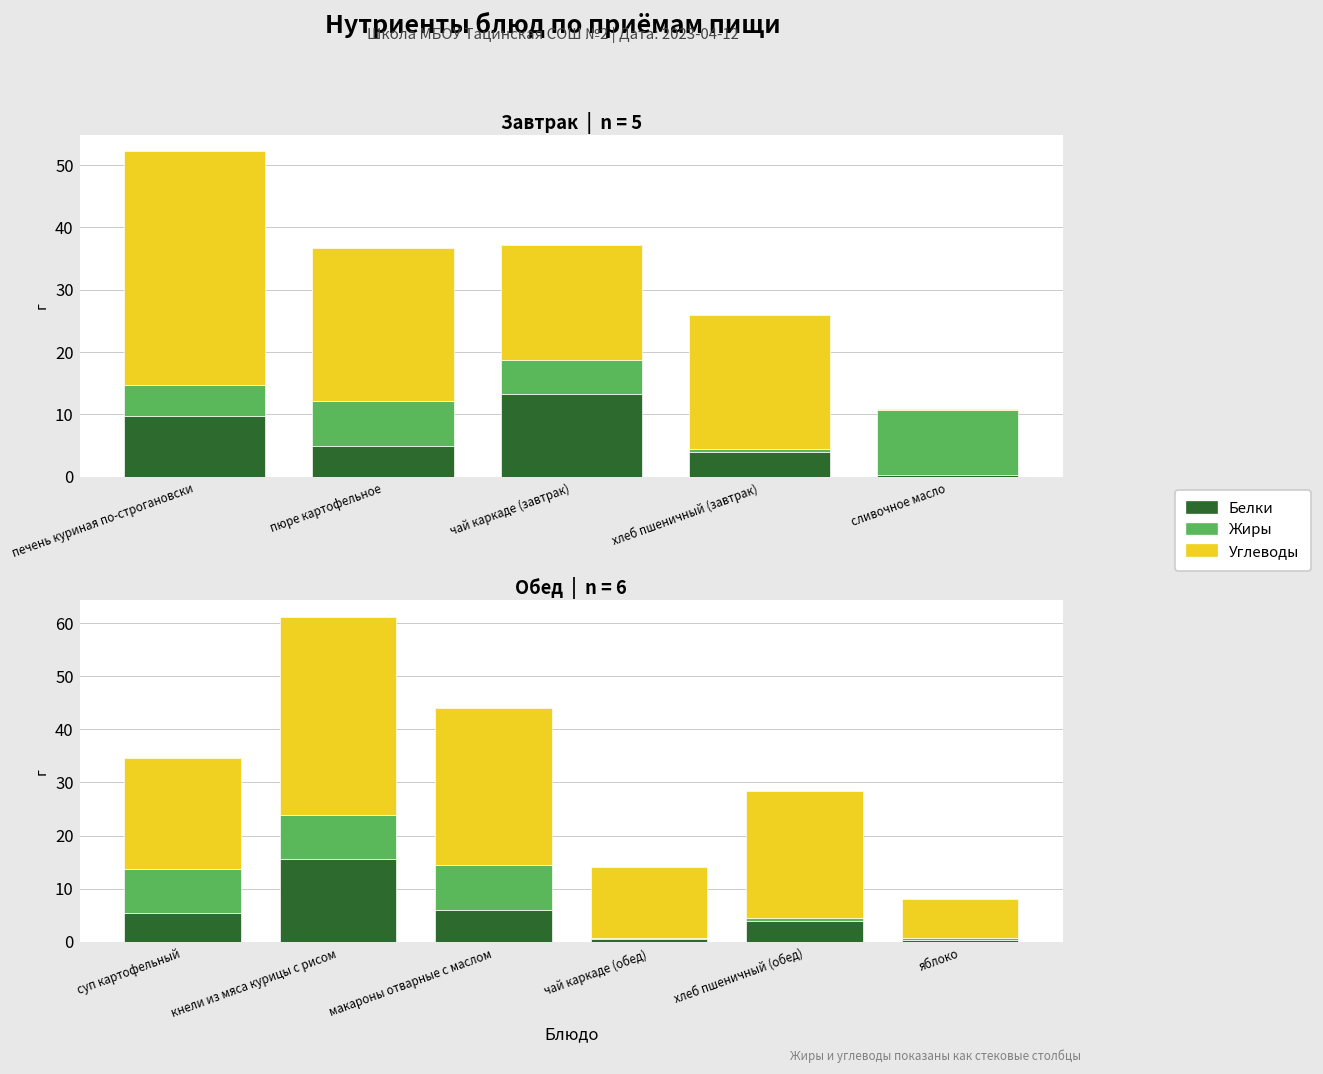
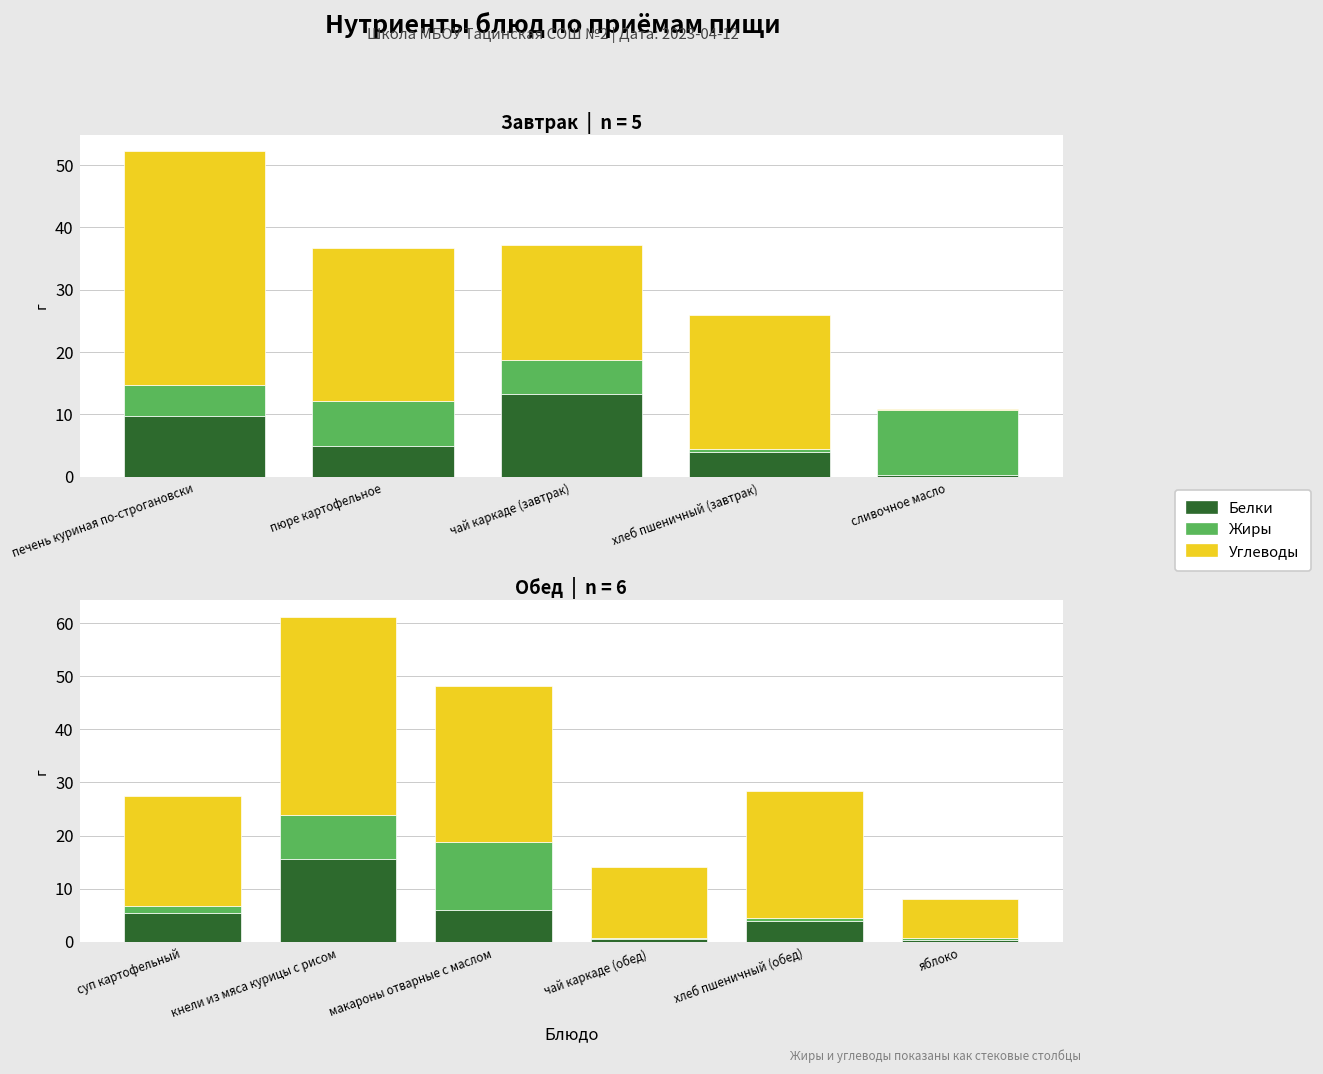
  {
    "Завтрак | n = 5": {
      "Белки": {
        "печень куриная по-строгановски": 10,
        "пюре картофельное": 5,
        "чай каркаде (завтрак)": 13,
        "хлеб пшеничный (завтрак)": 4
      },
      "Жиры": {
        "печень куриная по-строгановски": 5,
        "пюре картофельное": 7,
        "чай каркаде (завтрак)": 5,
        "хлеб пшеничный (завтрак)": 1,
        "сливочное масло": 11
      },
      "Углеводы": {
        "печень куриная по-строгановски": 37,
        "пюре картофельное": 25,
        "чай каркаде (завтрак)": 19,
        "хлеб пшеничный (завтрак)": 22
      }
    },
    "Обед | n = 6": {
      "Белки": {
        "суп картофельный": 5,
        "кнели из мяса курицы с рисом": 16,
        "макароны отварные с маслом": 6,
        "хлеб пшеничный (обед)": 4
      },
      "Жиры": {
-       "суп картофельный": 8,
+       "суп картофельный": 1,
        "кнели из мяса курицы с рисом": 8,
-       "макароны отварные с маслом": 9
+       "макароны отварные с маслом": 13
      },
      "Углеводы": {
        "суп картофельный": 21,
        "кнели из мяса курицы с рисом": 37,
        "макароны отварные с маслом": 29,
        "чай каркаде (обед)": 13,
        "хлеб пшеничный (обед)": 24,
        "яблоко": 7
      }
    }
  }
